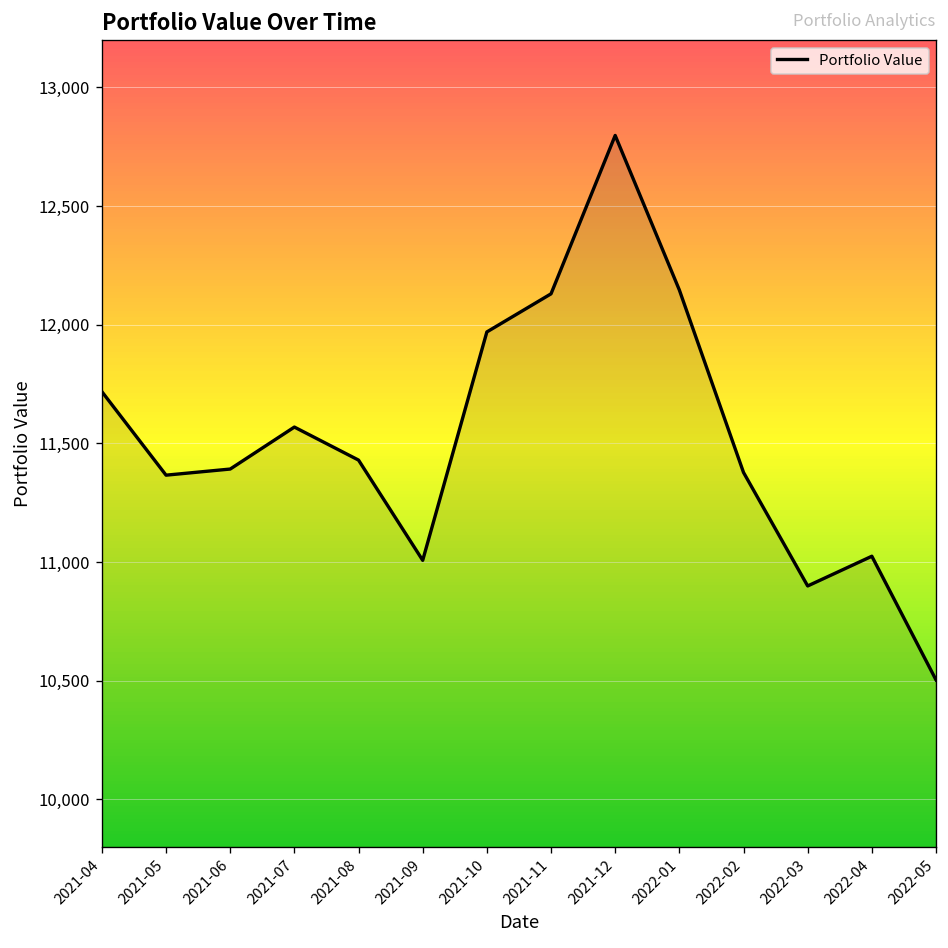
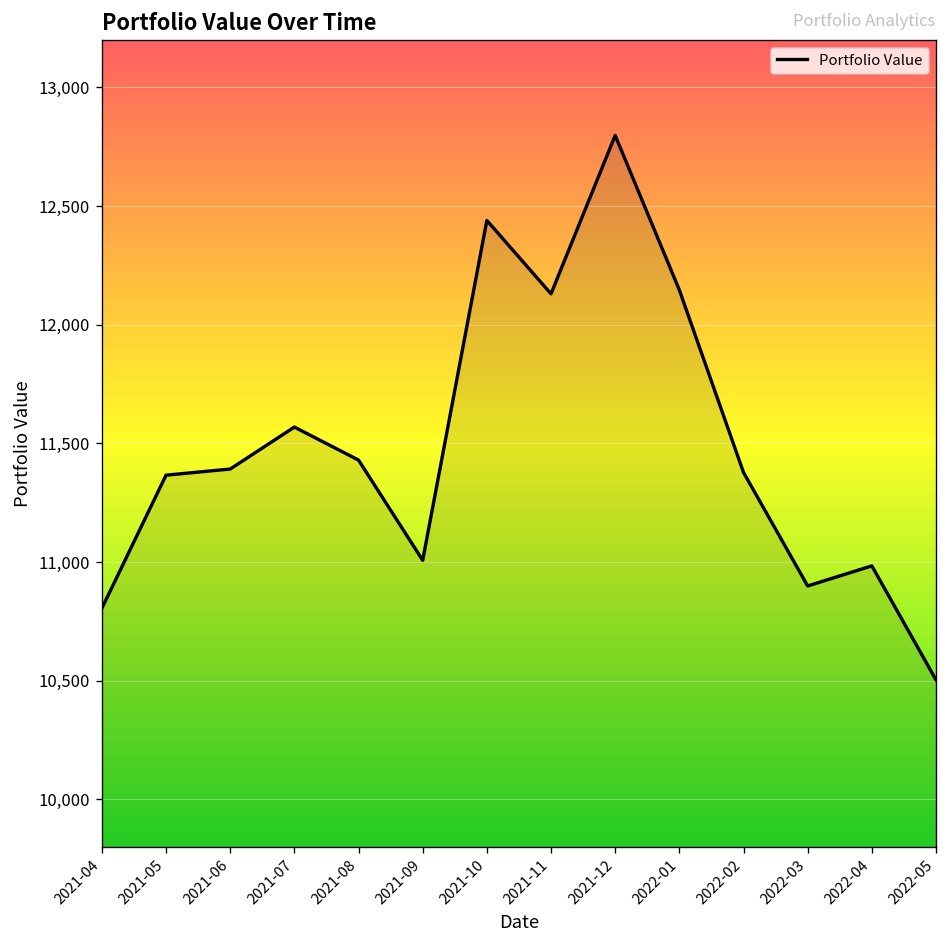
  {
-   "2021-04": "11,720",
+   "2021-04": "10,810",
    "2021-05": "11,370",
    "2021-06": "11,390",
    "2021-07": "11,570",
    "2021-08": "11,430",
    "2021-09": "11,010",
-   "2021-10": "11,970",
+   "2021-10": "12,440",
    "2021-11": "12,130",
    "2021-12": "12,800",
    "2022-01": "12,150",
    "2022-02": "11,380",
    "2022-03": "10,900",
-   "2022-04": "11,020",
+   "2022-04": "10,980",
    "2022-05": "10,500"
  }
